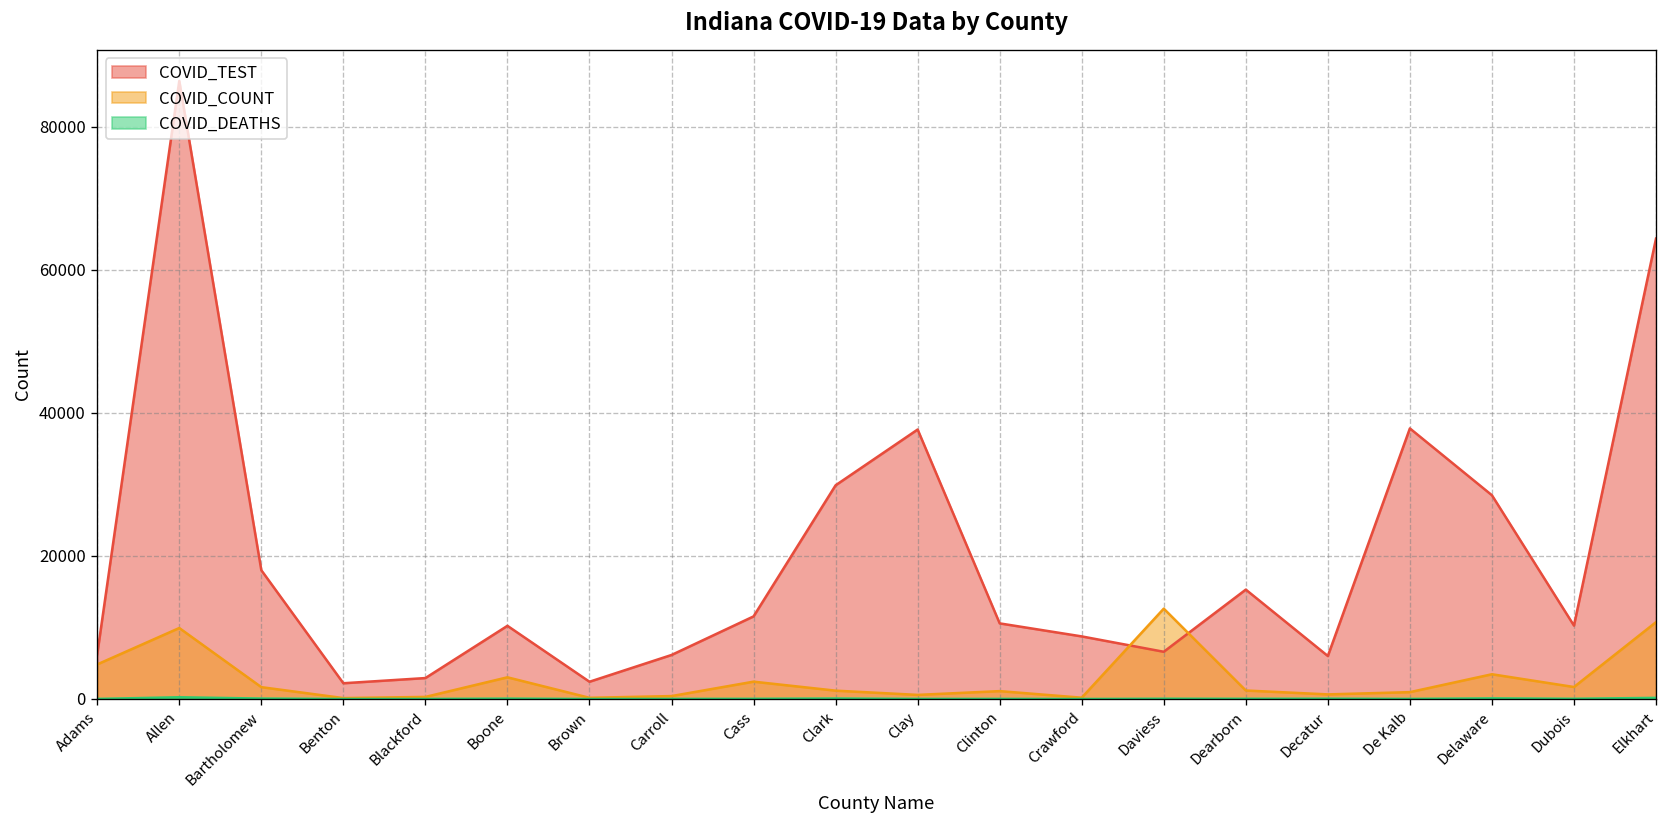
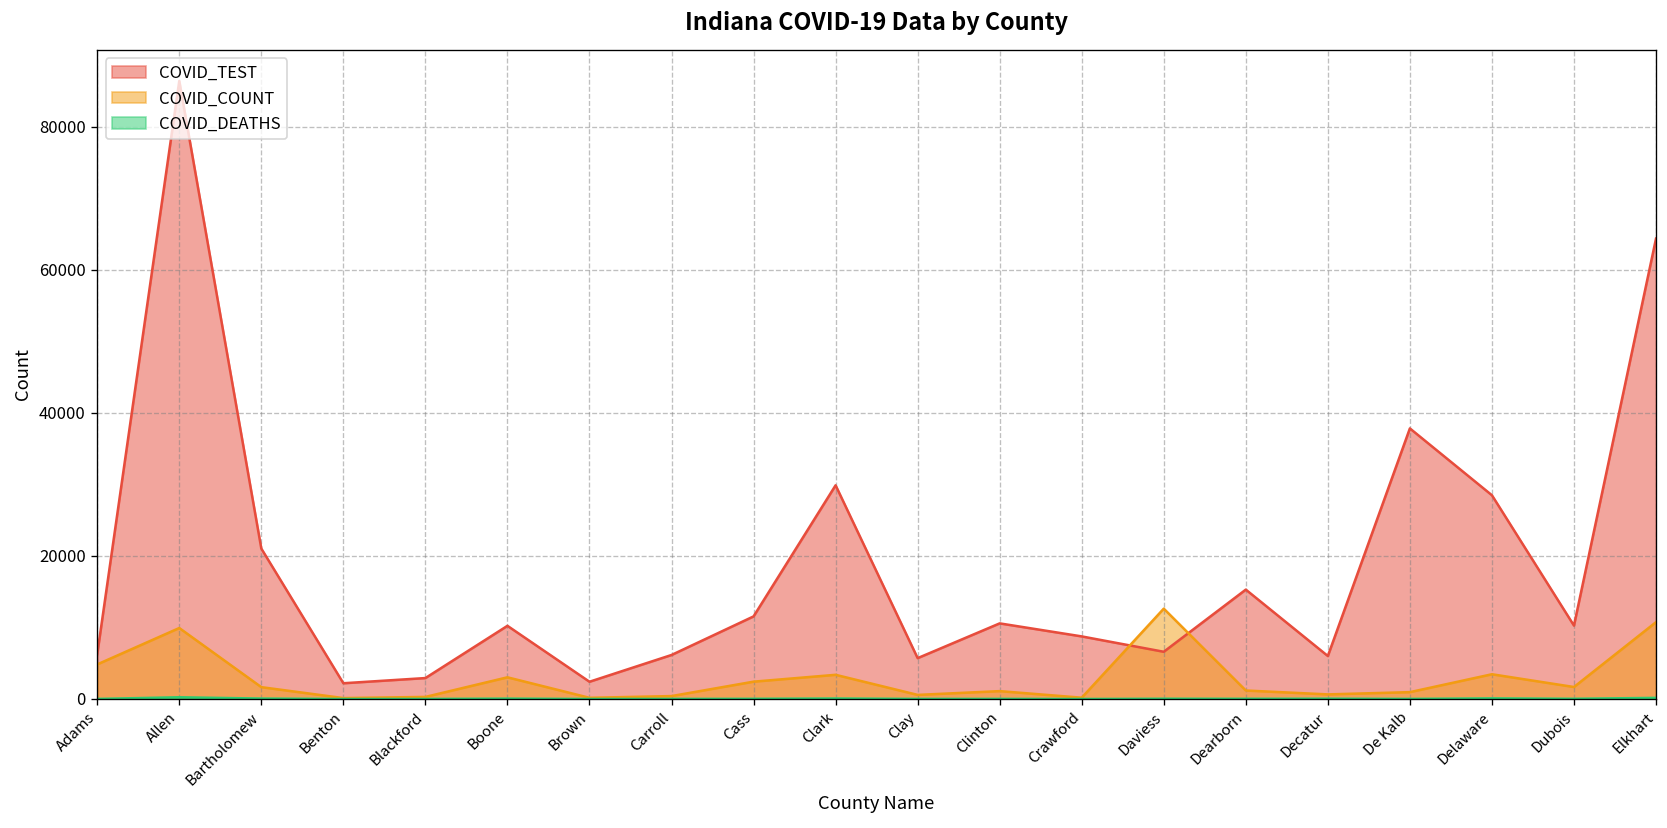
  {
    "COVID_TEST": {
      "Adams": 6000,
-     "Bartholomew": 18000,
+     "Bartholomew": 21000,
      "Benton": 2000,
      "Blackford": 3000,
      "Boone": 10000,
      "Brown": 2000,
      "Carroll": 6000,
      "Cass": 12000,
      "Clark": 30000,
-     "Clay": 38000,
+     "Clay": 6000,
      "Clinton": 11000,
      "Crawford": 9000,
      "Daviess": 7000,
      "Dearborn": 15000,
      "Decatur": 6000,
      "De Kalb": 38000,
      "Delaware": 28000,
      "Dubois": 10000,
      "Elkhart": 64000
    },
    "COVID_COUNT": {
      "Adams": 5000,
      "Allen": 10000,
      "Bartholomew": 2000,
      "Boone": 3000,
      "Cass": 2000,
-     "Clark": 1000,
+     "Clark": 3000,
      "Clay": 1000,
      "Clinton": 1000,
      "Daviess": 13000,
      "Dearborn": 1000,
      "Decatur": 1000,
      "De Kalb": 1000,
      "Delaware": 3000,
      "Dubois": 2000,
      "Elkhart": 11000
    },
    "COVID_DEATHS": {
      "Adams": 0,
      "Allen": 0,
      "Bartholomew": 0,
      "Boone": 0,
      "Cass": 0,
      "Clark": 0,
      "Clay": 0,
      "Clinton": 0,
      "Daviess": 0,
      "Dearborn": 0,
      "Decatur": 0,
      "De Kalb": 0,
      "Delaware": 0,
      "Dubois": 0,
      "Elkhart": 0
    }
  }
